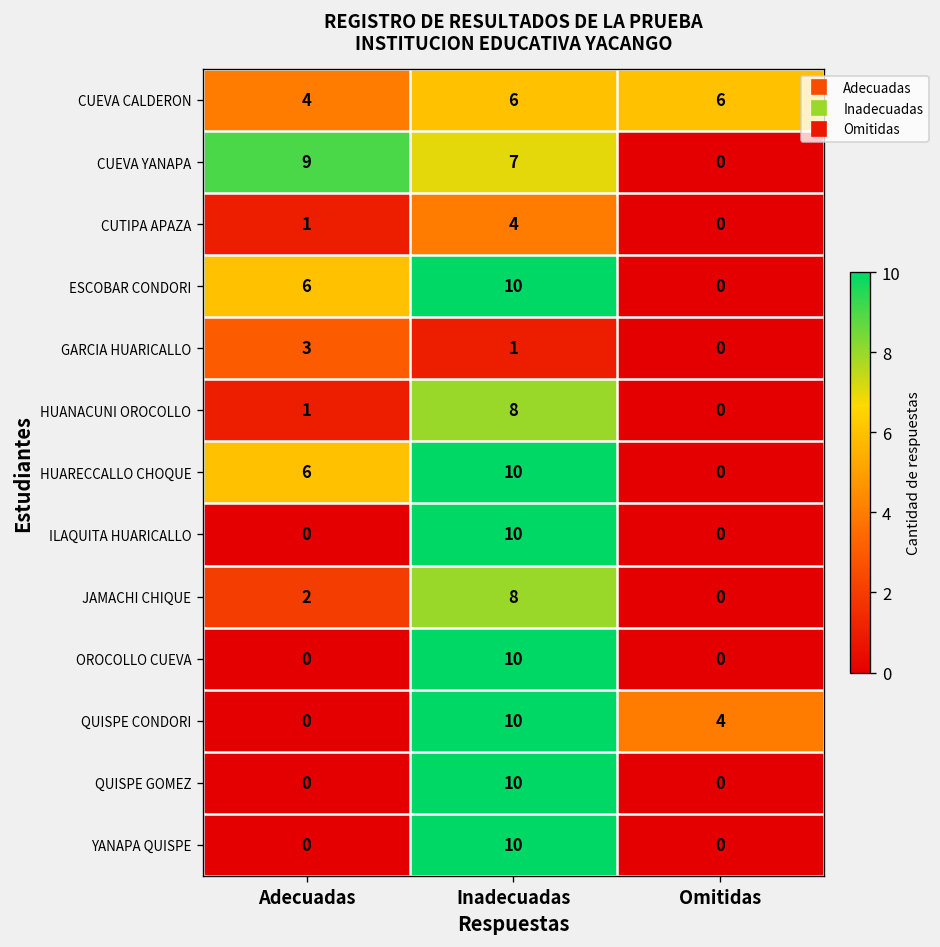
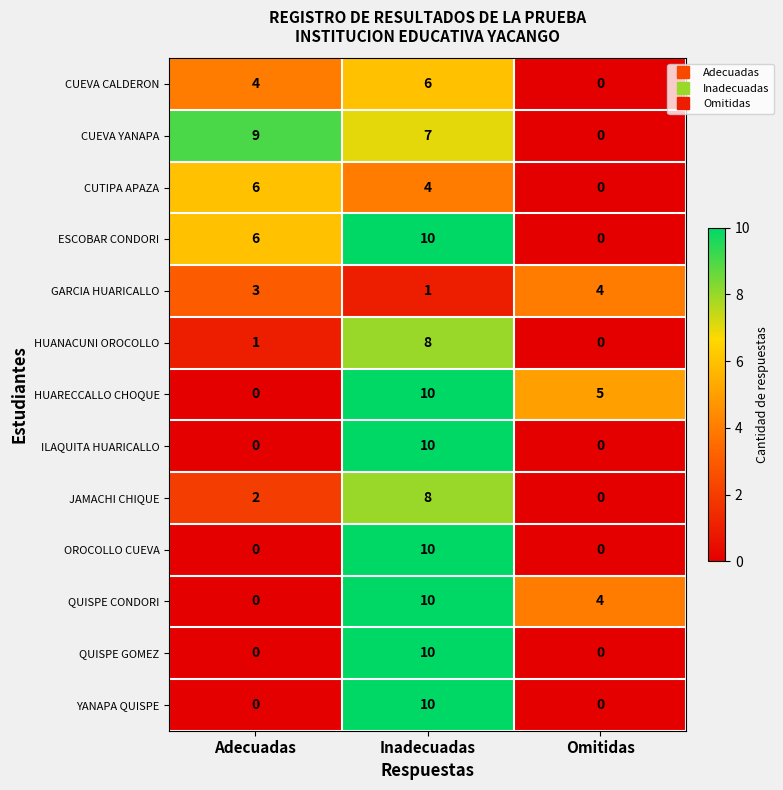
  {
    "CUEVA CALDERON": {
      "Adecuadas": 4,
      "Inadecuadas": 6,
-     "Omitidas": 6
+     "Omitidas": 0
    },
    "CUEVA YANAPA": {
      "Adecuadas": 9,
      "Inadecuadas": 7,
      "Omitidas": 0
    },
    "CUTIPA APAZA": {
-     "Adecuadas": 1,
+     "Adecuadas": 6,
      "Inadecuadas": 4,
      "Omitidas": 0
    },
    "ESCOBAR CONDORI": {
      "Adecuadas": 6,
      "Inadecuadas": 10,
      "Omitidas": 0
    },
    "GARCIA HUARICALLO": {
      "Adecuadas": 3,
      "Inadecuadas": 1,
-     "Omitidas": 0
+     "Omitidas": 4
    },
    "HUANACUNI OROCOLLO": {
      "Adecuadas": 1,
      "Inadecuadas": 8,
      "Omitidas": 0
    },
    "HUARECCALLO CHOQUE": {
-     "Adecuadas": 6,
+     "Adecuadas": 0,
      "Inadecuadas": 10,
-     "Omitidas": 0
+     "Omitidas": 5
    },
    "ILAQUITA HUARICALLO": {
      "Adecuadas": 0,
      "Inadecuadas": 10,
      "Omitidas": 0
    },
    "JAMACHI CHIQUE": {
      "Adecuadas": 2,
      "Inadecuadas": 8,
      "Omitidas": 0
    },
    "OROCOLLO CUEVA": {
      "Adecuadas": 0,
      "Inadecuadas": 10,
      "Omitidas": 0
    },
    "QUISPE CONDORI": {
      "Adecuadas": 0,
      "Inadecuadas": 10,
      "Omitidas": 4
    },
    "QUISPE GOMEZ": {
      "Adecuadas": 0,
      "Inadecuadas": 10,
      "Omitidas": 0
    },
    "YANAPA QUISPE": {
      "Adecuadas": 0,
      "Inadecuadas": 10,
      "Omitidas": 0
    }
  }
